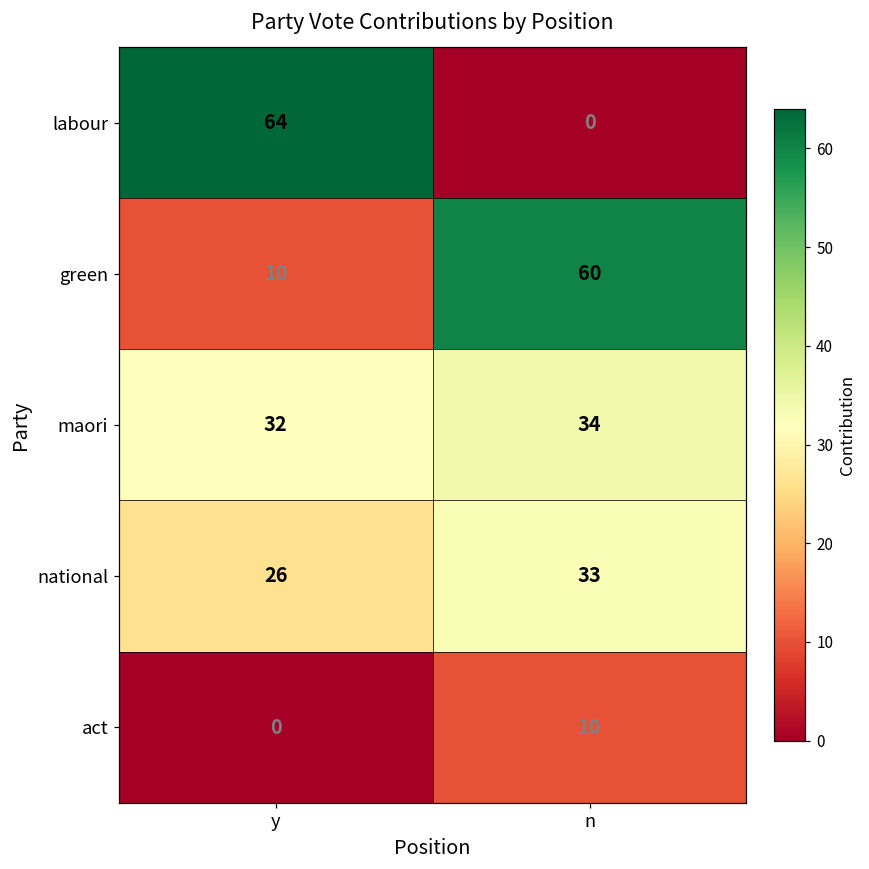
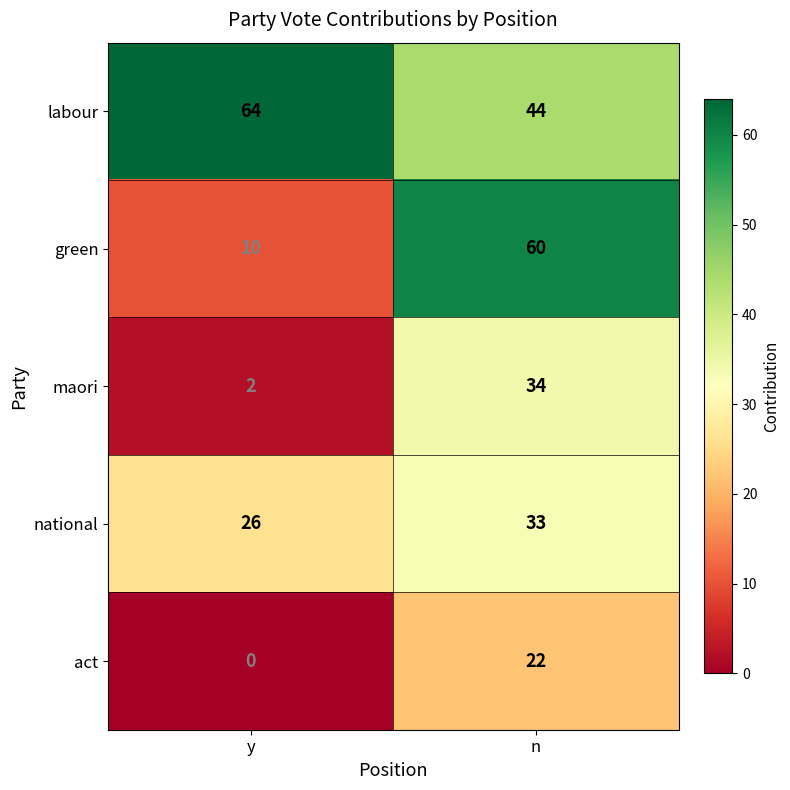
  {
    "labour": {
      "y": 64,
-     "n": 0
+     "n": 44
    },
    "green": {
      "y": 10,
      "n": 60
    },
    "maori": {
-     "y": 32,
+     "y": 2,
      "n": 34
    },
    "national": {
      "y": 26,
      "n": 33
    },
    "act": {
      "y": 0,
-     "n": 10
+     "n": 22
    }
  }
